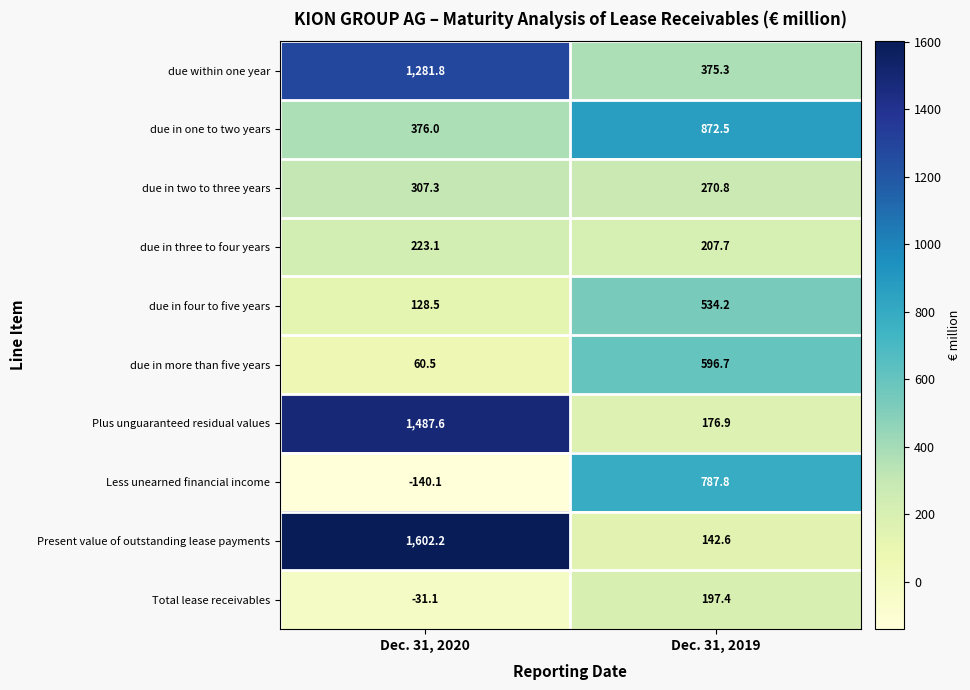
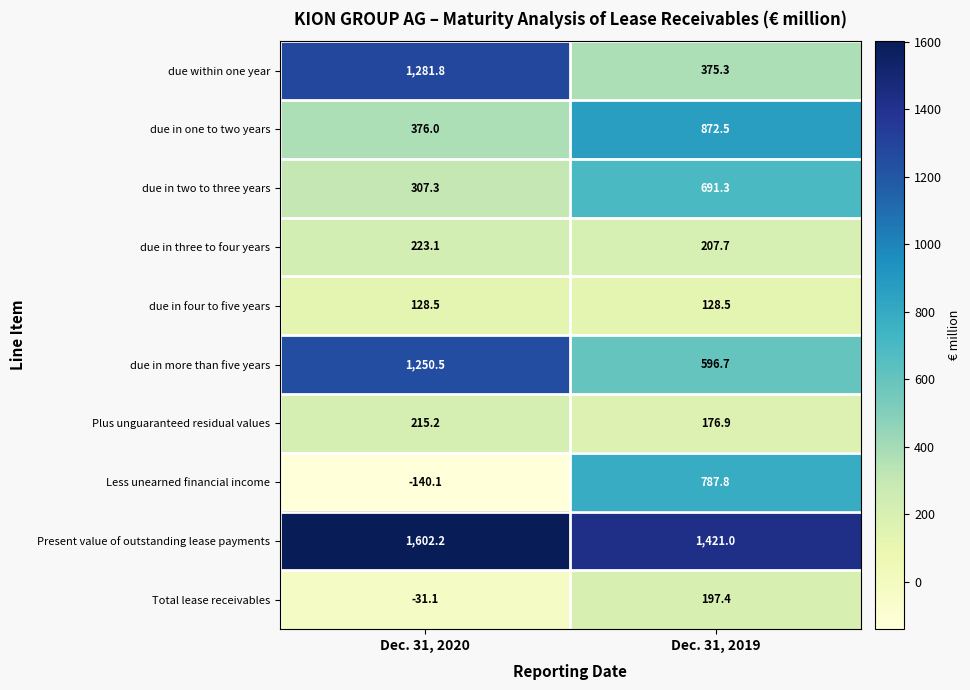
  {
    "due within one year": {
      "Dec. 31, 2020": "1,281.8",
      "Dec. 31, 2019": "375.3"
    },
    "due in one to two years": {
      "Dec. 31, 2020": "376.0",
      "Dec. 31, 2019": "872.5"
    },
    "due in two to three years": {
      "Dec. 31, 2020": "307.3",
-     "Dec. 31, 2019": "270.8"
+     "Dec. 31, 2019": "691.3"
    },
    "due in three to four years": {
      "Dec. 31, 2020": "223.1",
      "Dec. 31, 2019": "207.7"
    },
    "due in four to five years": {
      "Dec. 31, 2020": "128.5",
-     "Dec. 31, 2019": "534.2"
+     "Dec. 31, 2019": "128.5"
    },
    "due in more than five years": {
-     "Dec. 31, 2020": "60.5",
+     "Dec. 31, 2020": "1,250.5",
      "Dec. 31, 2019": "596.7"
    },
    "Plus unguaranteed residual values": {
-     "Dec. 31, 2020": "1,487.6",
+     "Dec. 31, 2020": "215.2",
      "Dec. 31, 2019": "176.9"
    },
    "Less unearned financial income": {
      "Dec. 31, 2020": "-140.1",
      "Dec. 31, 2019": "787.8"
    },
    "Present value of outstanding lease payments": {
      "Dec. 31, 2020": "1,602.2",
-     "Dec. 31, 2019": "142.6"
+     "Dec. 31, 2019": "1,421.0"
    },
    "Total lease receivables": {
      "Dec. 31, 2020": "-31.1",
      "Dec. 31, 2019": "197.4"
    }
  }
